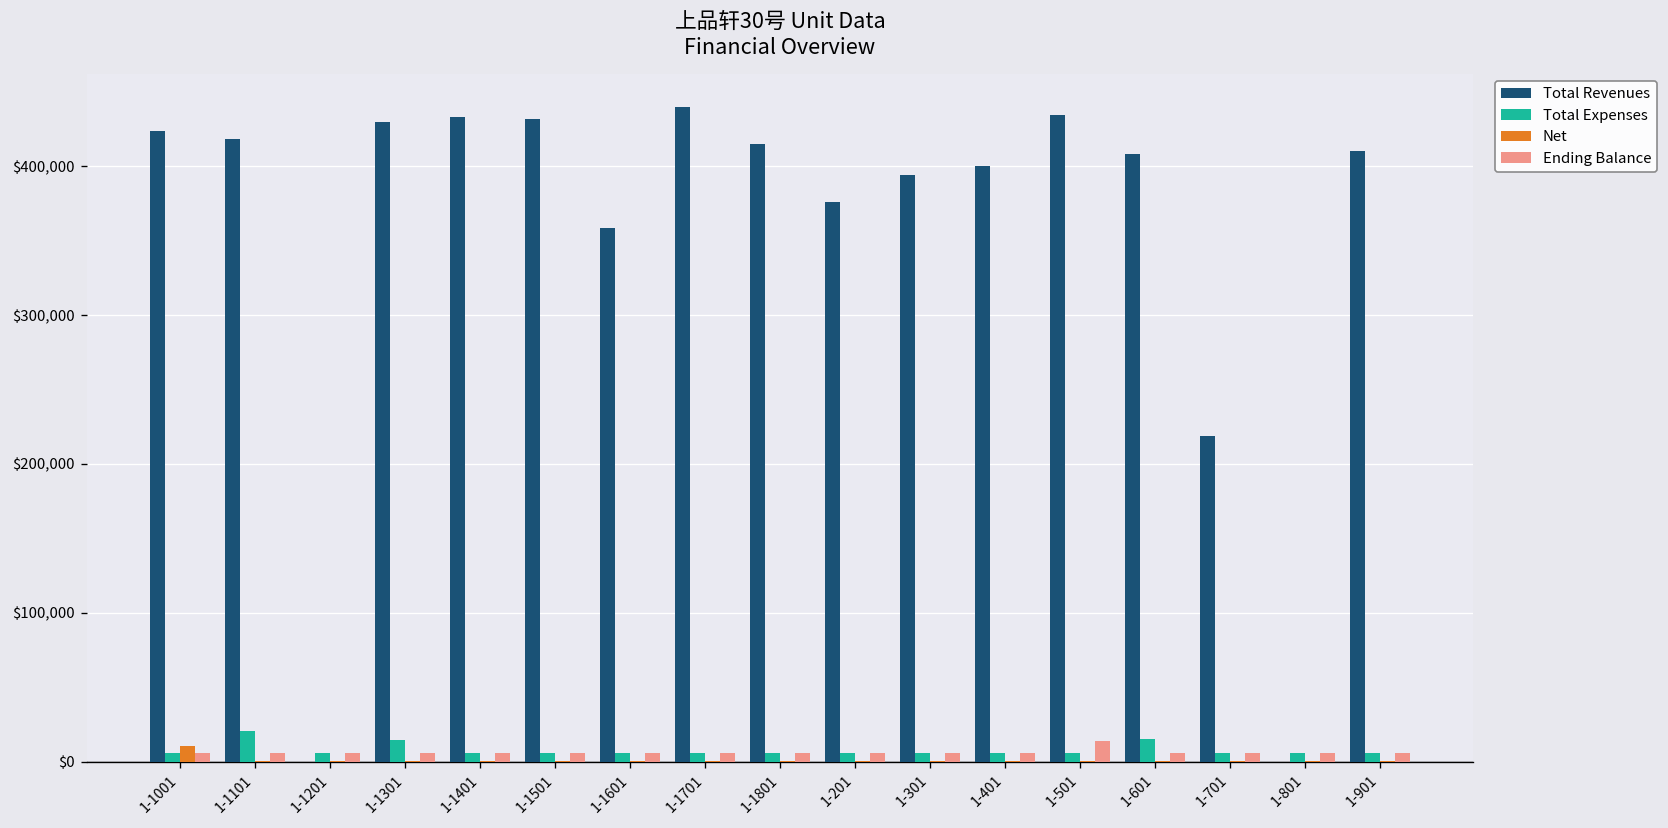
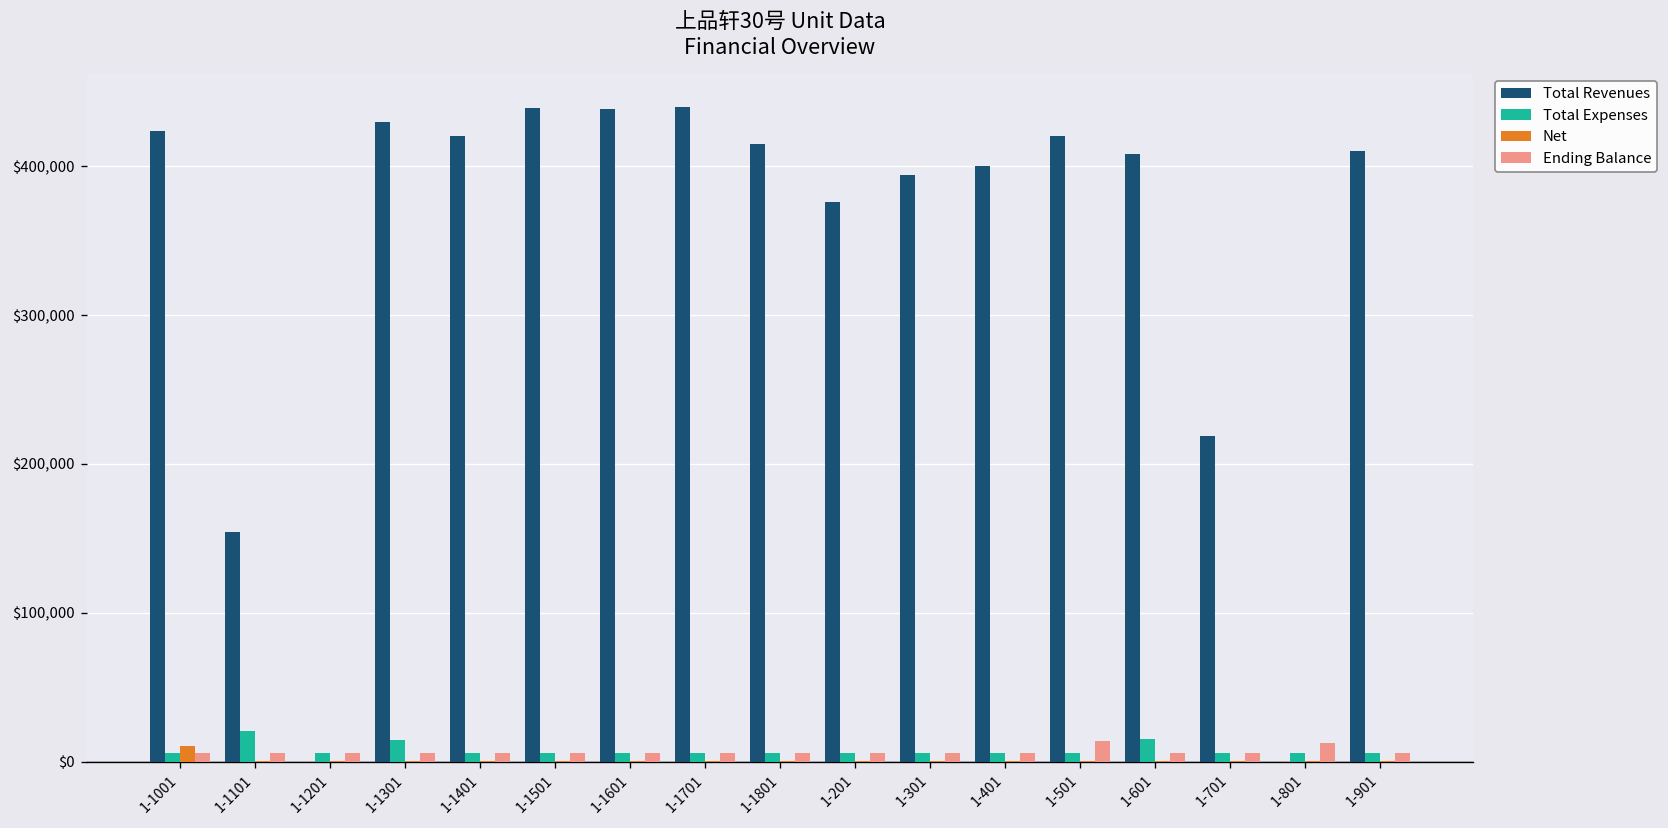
  {
    "Total Revenues": {
      "1-1001": "$424,000",
-     "1-1101": "$418,000",
+     "1-1101": "$154,000",
      "1-1201": "$0",
      "1-1301": "$430,000",
-     "1-1401": "$433,000",
-     "1-1501": "$432,000",
-     "1-1601": "$359,000",
+     "1-1401": "$420,000",
+     "1-1501": "$439,000",
+     "1-1601": "$438,000",
      "1-1701": "$440,000",
      "1-1801": "$415,000",
      "1-201": "$376,000",
      "1-301": "$394,000",
      "1-401": "$400,000",
-     "1-501": "$434,000",
+     "1-501": "$420,000",
      "1-601": "$408,000",
      "1-701": "$219,000",
      "1-801": "$0",
      "1-901": "$410,000"
    },
    "Total Expenses": {
      "1-1001": "$6,000",
      "1-1101": "$21,000",
      "1-1201": "$6,000",
      "1-1301": "$15,000",
      "1-1401": "$6,000",
      "1-1501": "$6,000",
      "1-1601": "$6,000",
      "1-1701": "$6,000",
      "1-1801": "$6,000",
      "1-201": "$6,000",
      "1-301": "$6,000",
      "1-401": "$6,000",
      "1-501": "$6,000",
      "1-601": "$15,000",
      "1-701": "$6,000",
      "1-801": "$6,000",
      "1-901": "$6,000"
    },
    "Net": {
      "1-1001": "$10,000"
    },
    "Ending Balance": {
      "1-1001": "$6,000",
      "1-1101": "$6,000",
      "1-1201": "$6,000",
      "1-1301": "$6,000",
      "1-1401": "$6,000",
      "1-1501": "$6,000",
      "1-1601": "$6,000",
      "1-1701": "$6,000",
      "1-1801": "$6,000",
      "1-201": "$6,000",
      "1-301": "$6,000",
      "1-401": "$6,000",
      "1-501": "$14,000",
      "1-601": "$6,000",
      "1-701": "$6,000",
-     "1-801": "$6,000",
+     "1-801": "$13,000",
      "1-901": "$6,000"
    }
  }
